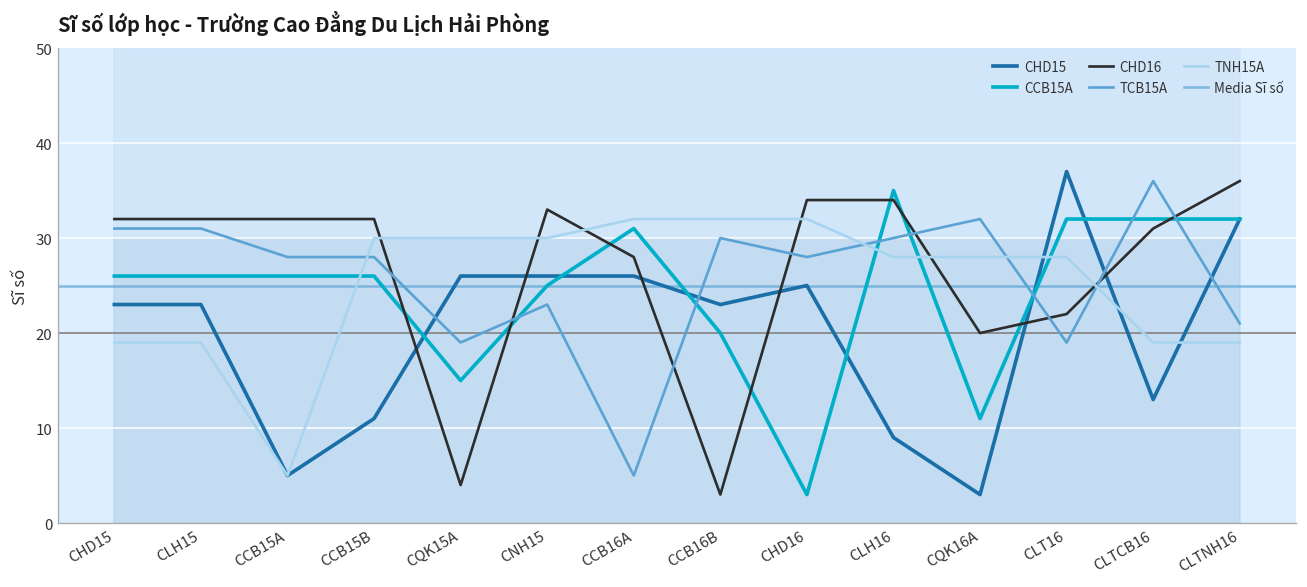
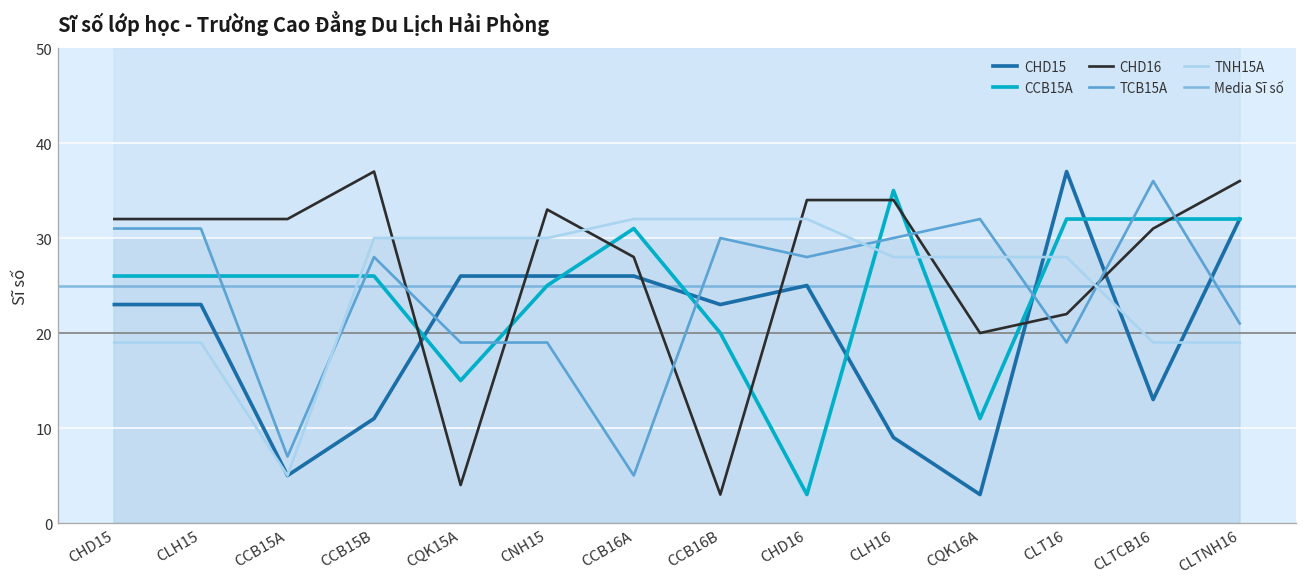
  {
    "CHD15": {
      "CHD15": 23,
      "CLH15": 23,
      "CCB15B": 11,
      "CQK15A": 26,
      "CNH15": 26,
      "CCB16A": 26,
      "CCB16B": 23,
      "CHD16": 25,
      "CLH16": 9,
      "CQK16A": 3,
      "CLT16": 37,
      "CLTCB16": 13
    },
    "CCB15A": {
      "CHD15": 26,
      "CLH15": 26,
      "CCB15A": 26,
      "CCB15B": 26,
      "CQK15A": 15,
      "CNH15": 25,
      "CCB16A": 31,
      "CCB16B": 20,
      "CHD16": 3,
      "CLH16": 35,
      "CQK16A": 11,
      "CLT16": 32,
      "CLTCB16": 32
    },
    "CHD16": {
      "CHD15": 32,
      "CLH15": 32,
      "CCB15A": 32,
-     "CCB15B": 32,
+     "CCB15B": 37,
      "CQK15A": 4,
      "CNH15": 33,
      "CCB16A": 28,
      "CCB16B": 3,
      "CHD16": 34,
      "CLH16": 34,
      "CQK16A": 20,
      "CLT16": 22,
      "CLTCB16": 31,
      "CLTNH16": 36
    },
    "TCB15A": {
      "CHD15": 31,
      "CLH15": 31,
-     "CCB15A": 28,
+     "CCB15A": 7,
      "CCB15B": 28,
      "CQK15A": 19,
-     "CNH15": 23,
+     "CNH15": 19,
      "CCB16A": 5,
      "CHD16": 28,
      "CQK16A": 32,
      "CLT16": 19,
      "CLTCB16": 36,
      "CLTNH16": 21
    }
  }
